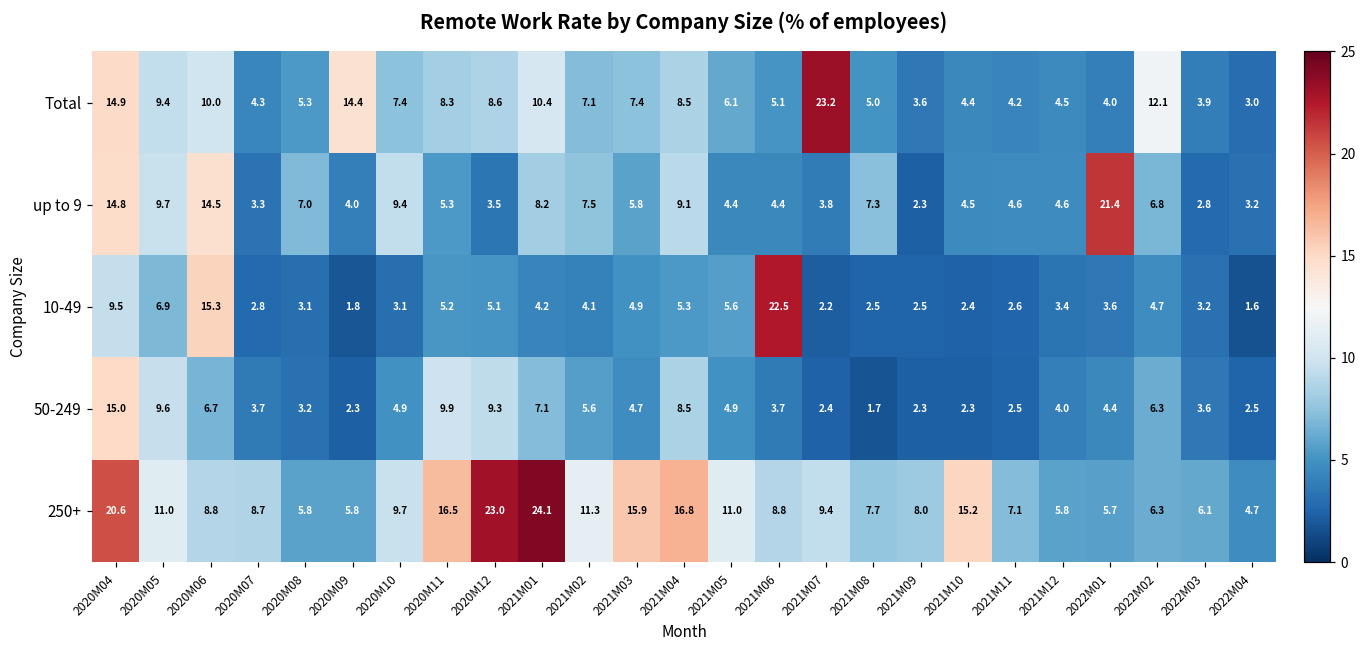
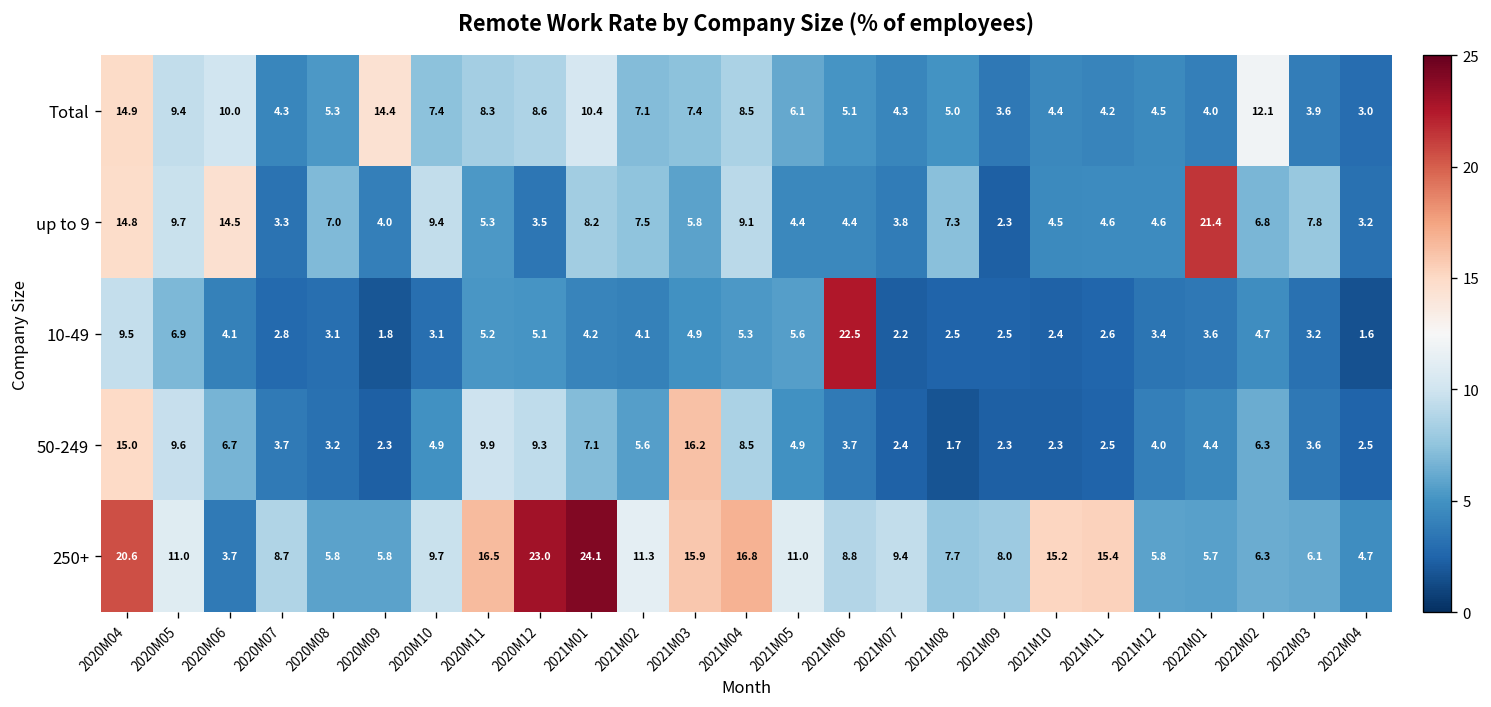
  {
    "Total": {
      "2020M04": 14.9,
      "2020M05": 9.4,
      "2020M06": 10.0,
      "2020M07": 4.3,
      "2020M08": 5.3,
      "2020M09": 14.4,
      "2020M10": 7.4,
      "2020M11": 8.3,
      "2020M12": 8.6,
      "2021M01": 10.4,
      "2021M02": 7.1,
      "2021M03": 7.4,
      "2021M04": 8.5,
      "2021M05": 6.1,
      "2021M06": 5.1,
-     "2021M07": 23.2,
+     "2021M07": 4.3,
      "2021M08": 5.0,
      "2021M09": 3.6,
      "2021M10": 4.4,
      "2021M11": 4.2,
      "2021M12": 4.5,
      "2022M01": 4.0,
      "2022M02": 12.1,
      "2022M03": 3.9,
      "2022M04": 3.0
    },
    "up to 9": {
      "2020M04": 14.8,
      "2020M05": 9.7,
      "2020M06": 14.5,
      "2020M07": 3.3,
      "2020M08": 7.0,
      "2020M09": 4.0,
      "2020M10": 9.4,
      "2020M11": 5.3,
      "2020M12": 3.5,
      "2021M01": 8.2,
      "2021M02": 7.5,
      "2021M03": 5.8,
      "2021M04": 9.1,
      "2021M05": 4.4,
      "2021M06": 4.4,
      "2021M07": 3.8,
      "2021M08": 7.3,
      "2021M09": 2.3,
      "2021M10": 4.5,
      "2021M11": 4.6,
      "2021M12": 4.6,
      "2022M01": 21.4,
      "2022M02": 6.8,
-     "2022M03": 2.8,
+     "2022M03": 7.8,
      "2022M04": 3.2
    },
    "10-49": {
      "2020M04": 9.5,
      "2020M05": 6.9,
-     "2020M06": 15.3,
+     "2020M06": 4.1,
      "2020M07": 2.8,
      "2020M08": 3.1,
      "2020M09": 1.8,
      "2020M10": 3.1,
      "2020M11": 5.2,
      "2020M12": 5.1,
      "2021M01": 4.2,
      "2021M02": 4.1,
      "2021M03": 4.9,
      "2021M04": 5.3,
      "2021M05": 5.6,
      "2021M06": 22.5,
      "2021M07": 2.2,
      "2021M08": 2.5,
      "2021M09": 2.5,
      "2021M10": 2.4,
      "2021M11": 2.6,
      "2021M12": 3.4,
      "2022M01": 3.6,
      "2022M02": 4.7,
      "2022M03": 3.2,
      "2022M04": 1.6
    },
    "50-249": {
      "2020M04": 15.0,
      "2020M05": 9.6,
      "2020M06": 6.7,
      "2020M07": 3.7,
      "2020M08": 3.2,
      "2020M09": 2.3,
      "2020M10": 4.9,
      "2020M11": 9.9,
      "2020M12": 9.3,
      "2021M01": 7.1,
      "2021M02": 5.6,
-     "2021M03": 4.7,
+     "2021M03": 16.2,
      "2021M04": 8.5,
      "2021M05": 4.9,
      "2021M06": 3.7,
      "2021M07": 2.4,
      "2021M08": 1.7,
      "2021M09": 2.3,
      "2021M10": 2.3,
      "2021M11": 2.5,
      "2021M12": 4.0,
      "2022M01": 4.4,
      "2022M02": 6.3,
      "2022M03": 3.6,
      "2022M04": 2.5
    },
    "250+": {
      "2020M04": 20.6,
      "2020M05": 11.0,
-     "2020M06": 8.8,
+     "2020M06": 3.7,
      "2020M07": 8.7,
      "2020M08": 5.8,
      "2020M09": 5.8,
      "2020M10": 9.7,
      "2020M11": 16.5,
      "2020M12": 23.0,
      "2021M01": 24.1,
      "2021M02": 11.3,
      "2021M03": 15.9,
      "2021M04": 16.8,
      "2021M05": 11.0,
      "2021M06": 8.8,
      "2021M07": 9.4,
      "2021M08": 7.7,
      "2021M09": 8.0,
      "2021M10": 15.2,
-     "2021M11": 7.1,
+     "2021M11": 15.4,
      "2021M12": 5.8,
      "2022M01": 5.7,
      "2022M02": 6.3,
      "2022M03": 6.1,
      "2022M04": 4.7
    }
  }
